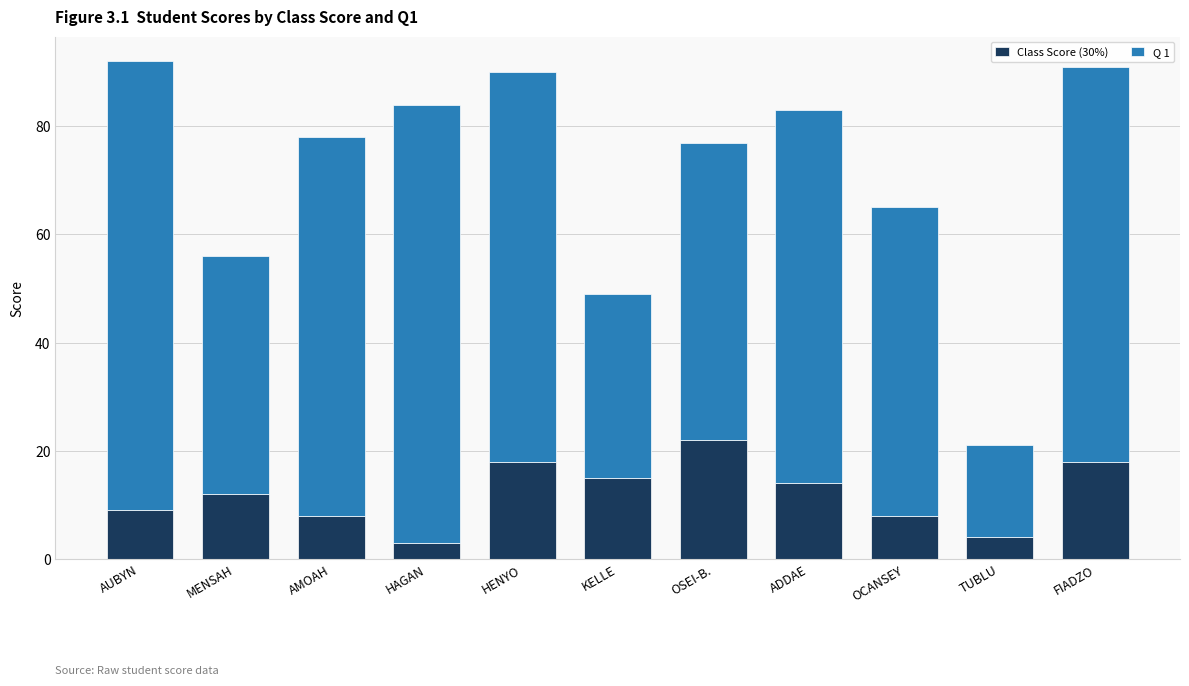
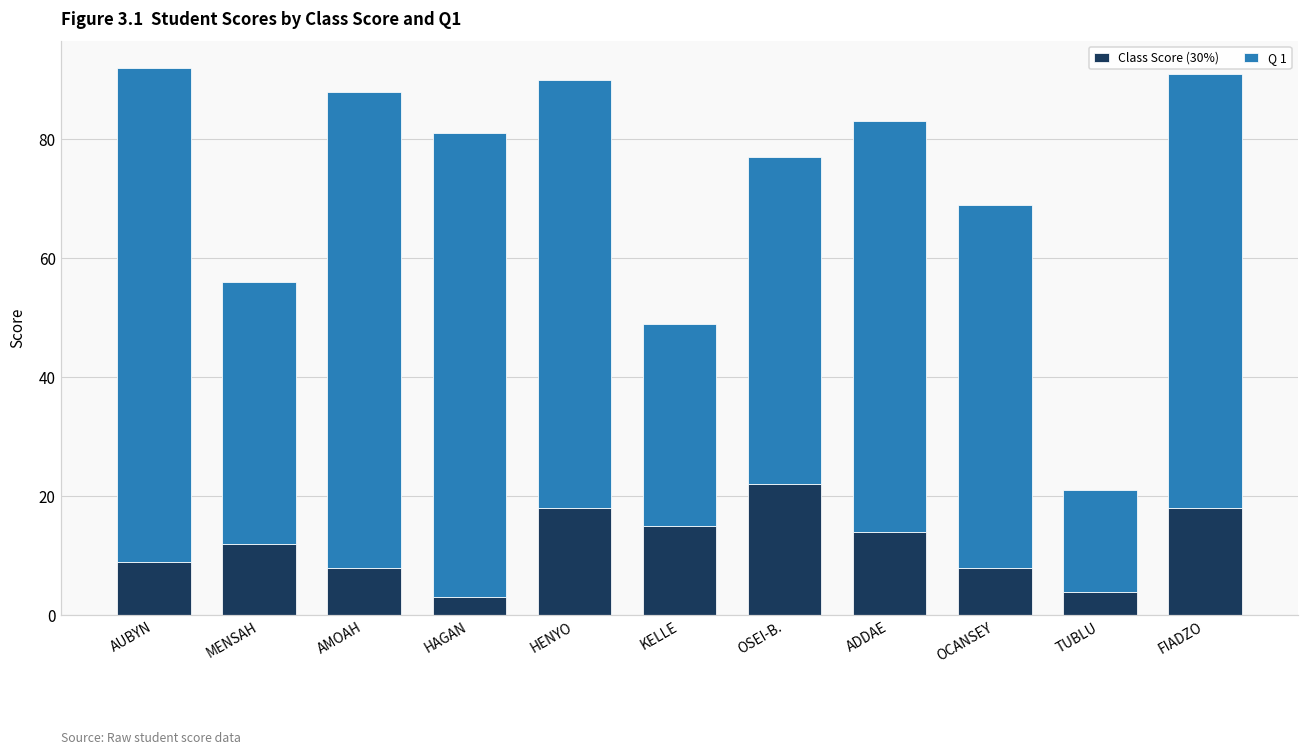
  {
    "Class Score (30%)": {
      "AUBYN": 9,
      "MENSAH": 12,
      "AMOAH": 8,
      "HAGAN": 3,
      "HENYO": 18,
      "KELLE": 15,
      "OSEI-B.": 22,
      "ADDAE": 14,
      "OCANSEY": 8,
      "TUBLU": 4,
      "FIADZO": 18
    },
    "Q 1": {
      "AUBYN": 83,
      "MENSAH": 44,
-     "AMOAH": 70,
-     "HAGAN": 81,
+     "AMOAH": 80,
+     "HAGAN": 78,
      "HENYO": 72,
      "KELLE": 34,
      "OSEI-B.": 55,
      "ADDAE": 69,
-     "OCANSEY": 57,
+     "OCANSEY": 61,
      "TUBLU": 17,
      "FIADZO": 73
    }
  }
